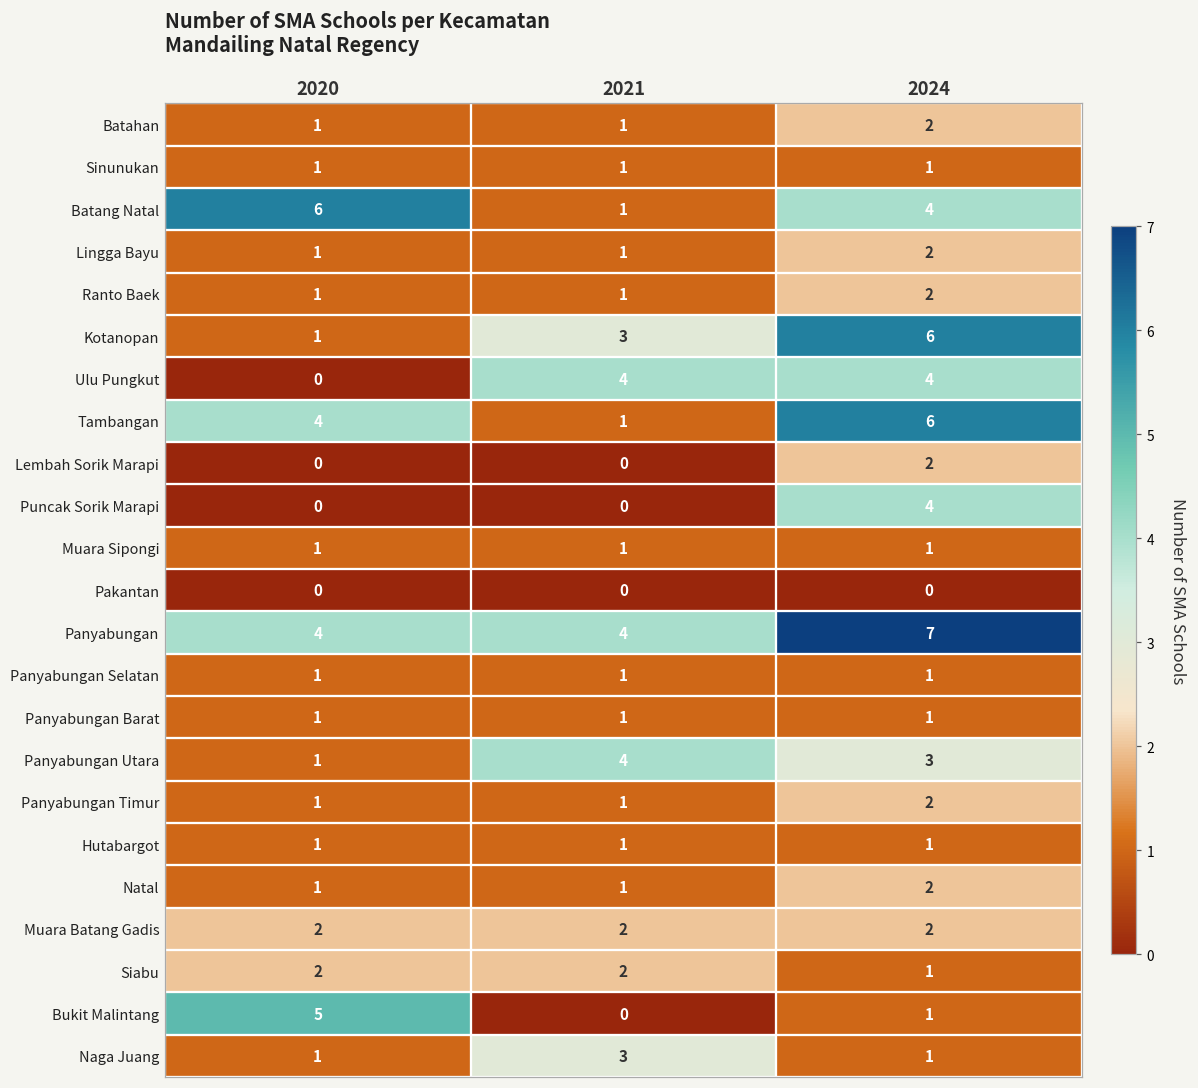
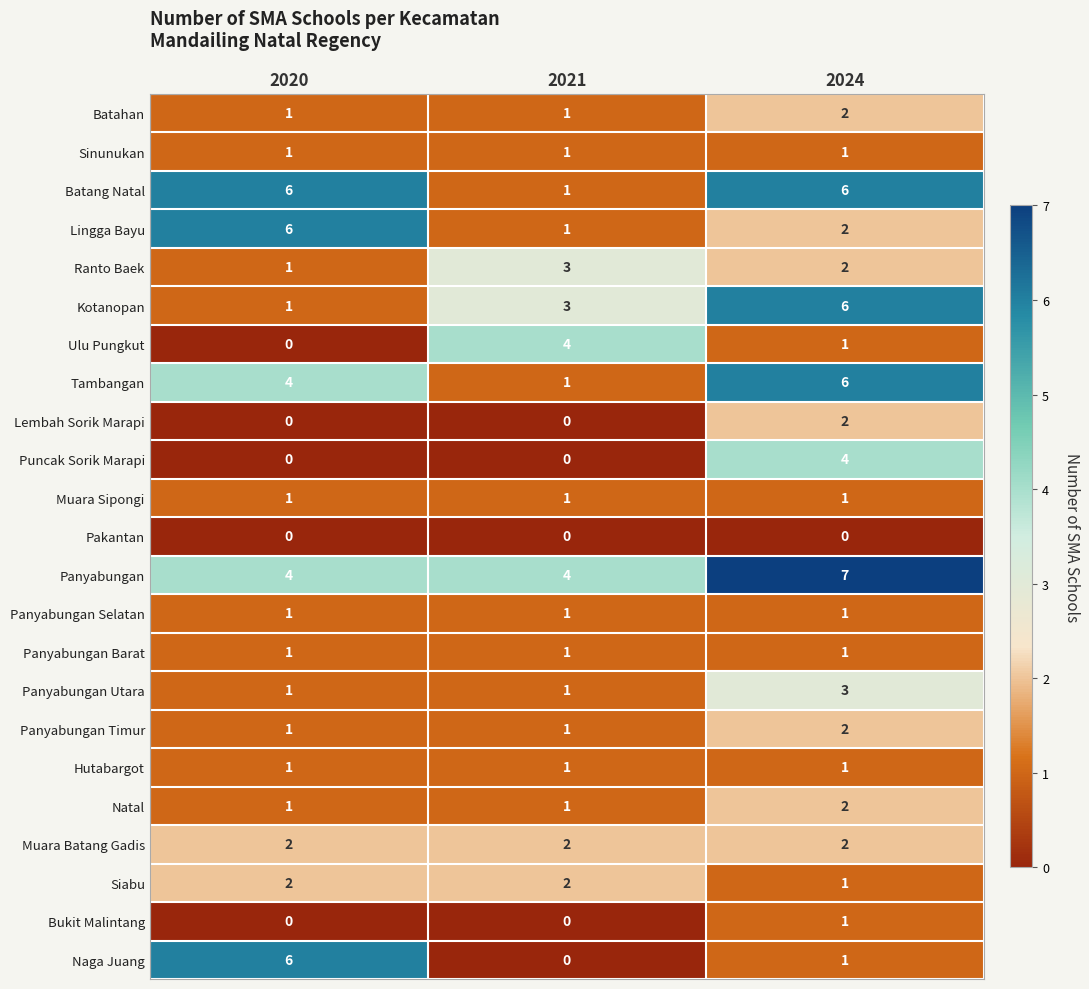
  {
    "Batahan": {
      "2020": 1,
      "2021": 1,
      "2024": 2
    },
    "Sinunukan": {
      "2020": 1,
      "2021": 1,
      "2024": 1
    },
    "Batang Natal": {
      "2020": 6,
      "2021": 1,
-     "2024": 4
+     "2024": 6
    },
    "Lingga Bayu": {
-     "2020": 1,
+     "2020": 6,
      "2021": 1,
      "2024": 2
    },
    "Ranto Baek": {
      "2020": 1,
-     "2021": 1,
+     "2021": 3,
      "2024": 2
    },
    "Kotanopan": {
      "2020": 1,
      "2021": 3,
      "2024": 6
    },
    "Ulu Pungkut": {
      "2020": 0,
      "2021": 4,
-     "2024": 4
+     "2024": 1
    },
    "Tambangan": {
      "2020": 4,
      "2021": 1,
      "2024": 6
    },
    "Lembah Sorik Marapi": {
      "2020": 0,
      "2021": 0,
      "2024": 2
    },
    "Puncak Sorik Marapi": {
      "2020": 0,
      "2021": 0,
      "2024": 4
    },
    "Muara Sipongi": {
      "2020": 1,
      "2021": 1,
      "2024": 1
    },
    "Pakantan": {
      "2020": 0,
      "2021": 0,
      "2024": 0
    },
    "Panyabungan": {
      "2020": 4,
      "2021": 4,
      "2024": 7
    },
    "Panyabungan Selatan": {
      "2020": 1,
      "2021": 1,
      "2024": 1
    },
    "Panyabungan Barat": {
      "2020": 1,
      "2021": 1,
      "2024": 1
    },
    "Panyabungan Utara": {
      "2020": 1,
-     "2021": 4,
+     "2021": 1,
      "2024": 3
    },
    "Panyabungan Timur": {
      "2020": 1,
      "2021": 1,
      "2024": 2
    },
    "Hutabargot": {
      "2020": 1,
      "2021": 1,
      "2024": 1
    },
    "Natal": {
      "2020": 1,
      "2021": 1,
      "2024": 2
    },
    "Muara Batang Gadis": {
      "2020": 2,
      "2021": 2,
      "2024": 2
    },
    "Siabu": {
      "2020": 2,
      "2021": 2,
      "2024": 1
    },
    "Bukit Malintang": {
-     "2020": 5,
+     "2020": 0,
      "2021": 0,
      "2024": 1
    },
    "Naga Juang": {
-     "2020": 1,
-     "2021": 3,
+     "2020": 6,
+     "2021": 0,
      "2024": 1
    }
  }
